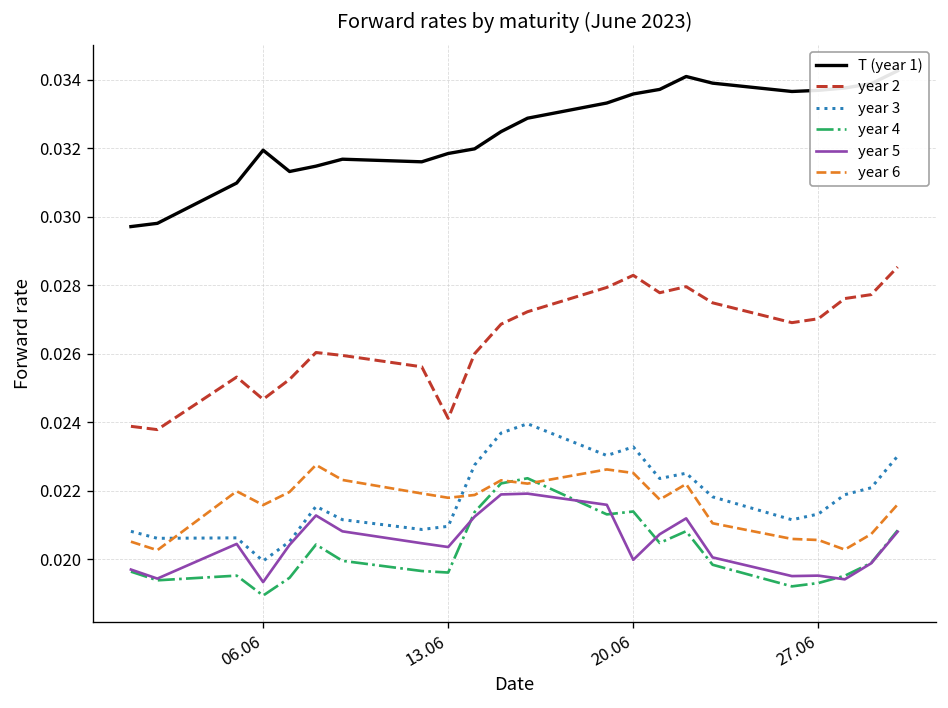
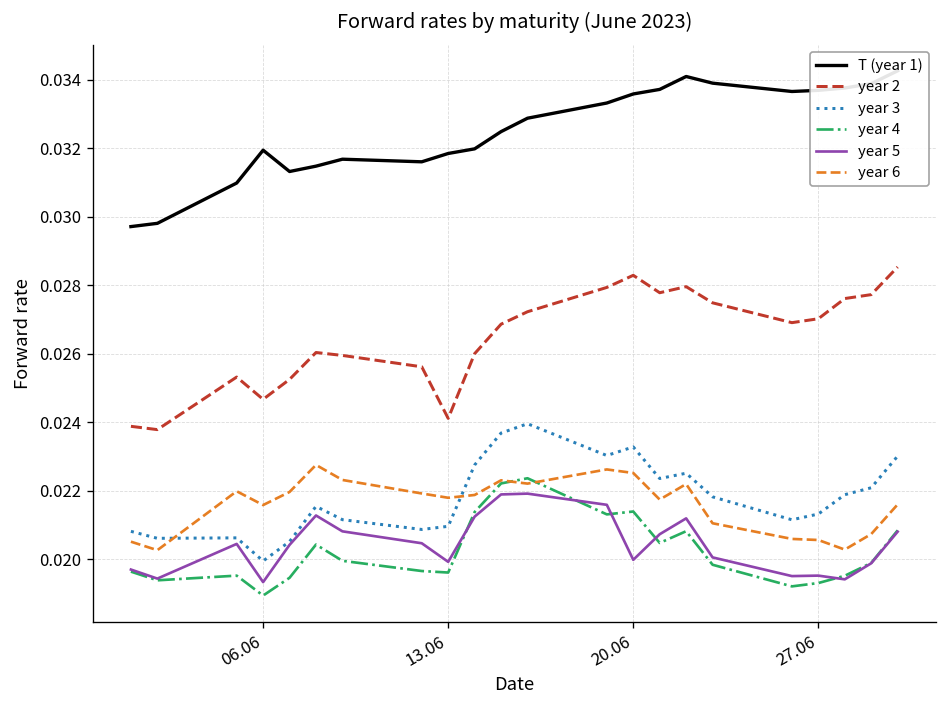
  {
    "T (year 1)": {
      "06.06": 0.0319,
      "13.06": 0.0318,
      "20.06": 0.0336
    },
    "year 2": {
      "06.06": 0.0247,
      "13.06": 0.0241,
      "20.06": 0.0283,
      "27.06": 0.0270
    },
    "year 3": {
      "06.06": 0.0199,
      "13.06": 0.0210,
      "20.06": 0.0233,
      "27.06": 0.0213
    },
    "year 4": {
      "06.06": 0.0189,
      "13.06": 0.0196,
      "20.06": 0.0214,
      "27.06": 0.0193
    },
    "year 5": {
      "06.06": 0.0193,
-     "13.06": 0.0204,
+     "13.06": 0.0199,
      "20.06": 0.0200,
      "27.06": 0.0195
    },
    "year 6": {
      "06.06": 0.0216,
      "13.06": 0.0218,
      "20.06": 0.0225,
      "27.06": 0.0206
    }
  }
